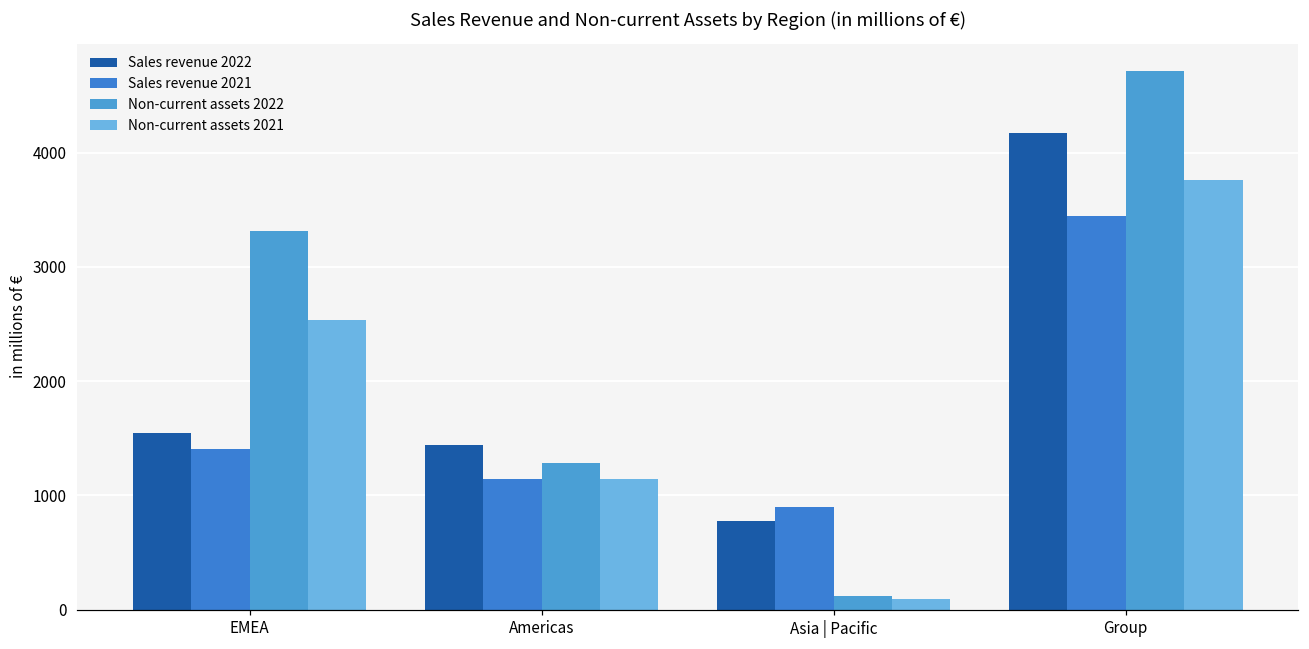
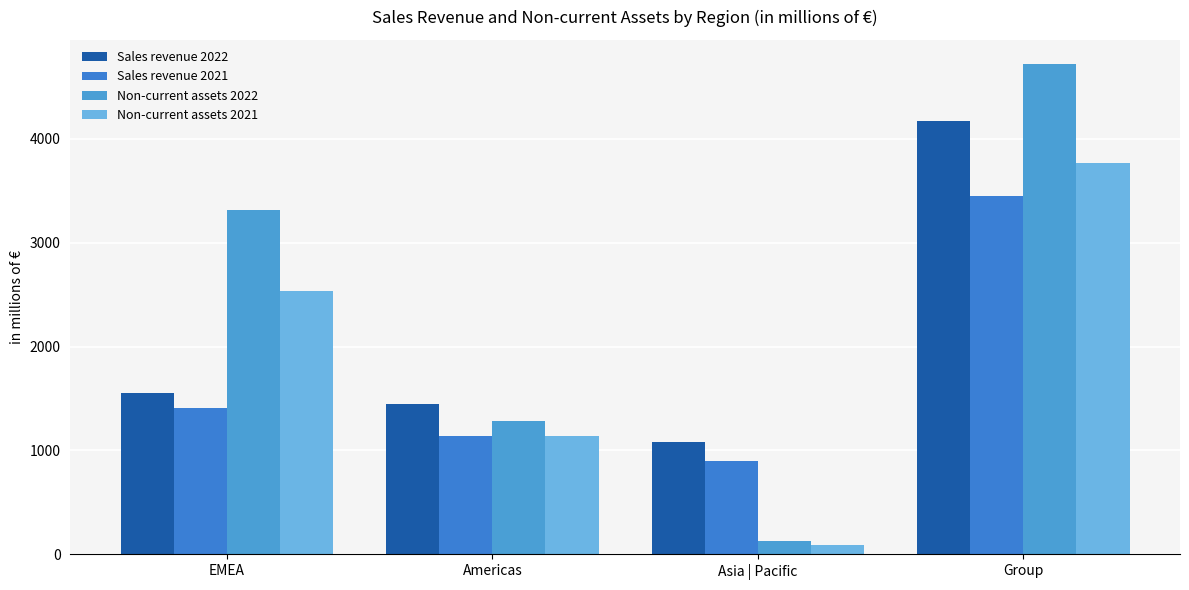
  {
    "Sales revenue 2022": {
      "EMEA": 1550,
      "Americas": 1450,
-     "Asia | Pacific": 780,
+     "Asia | Pacific": 1080,
      "Group": 4170
    }
  }
